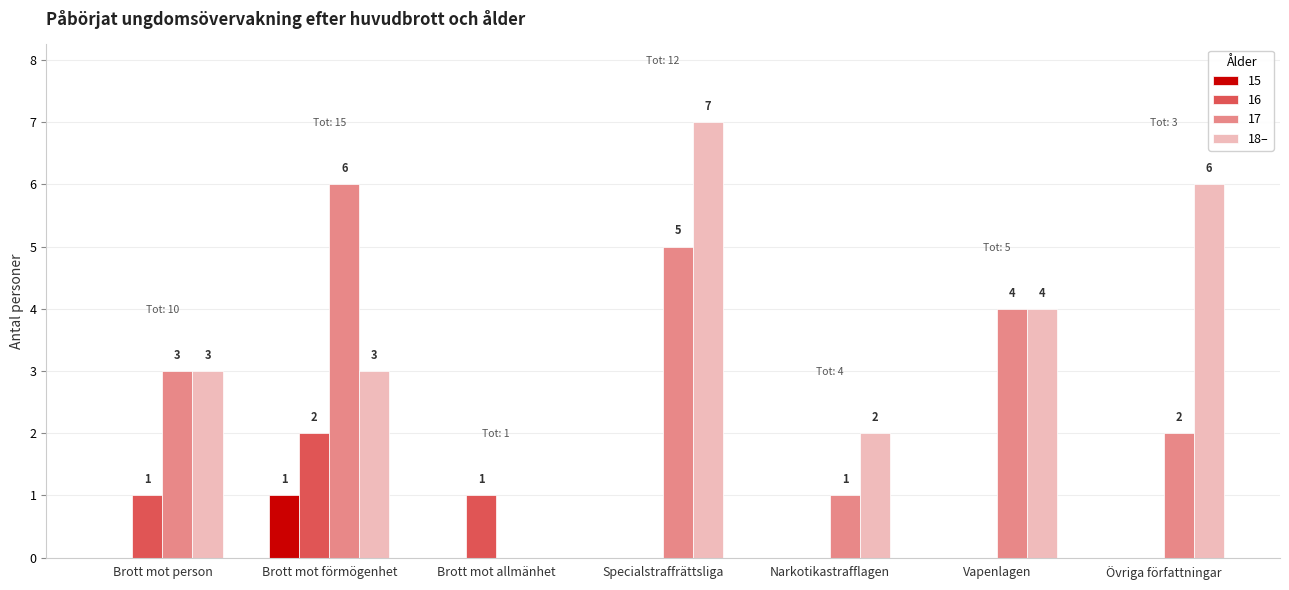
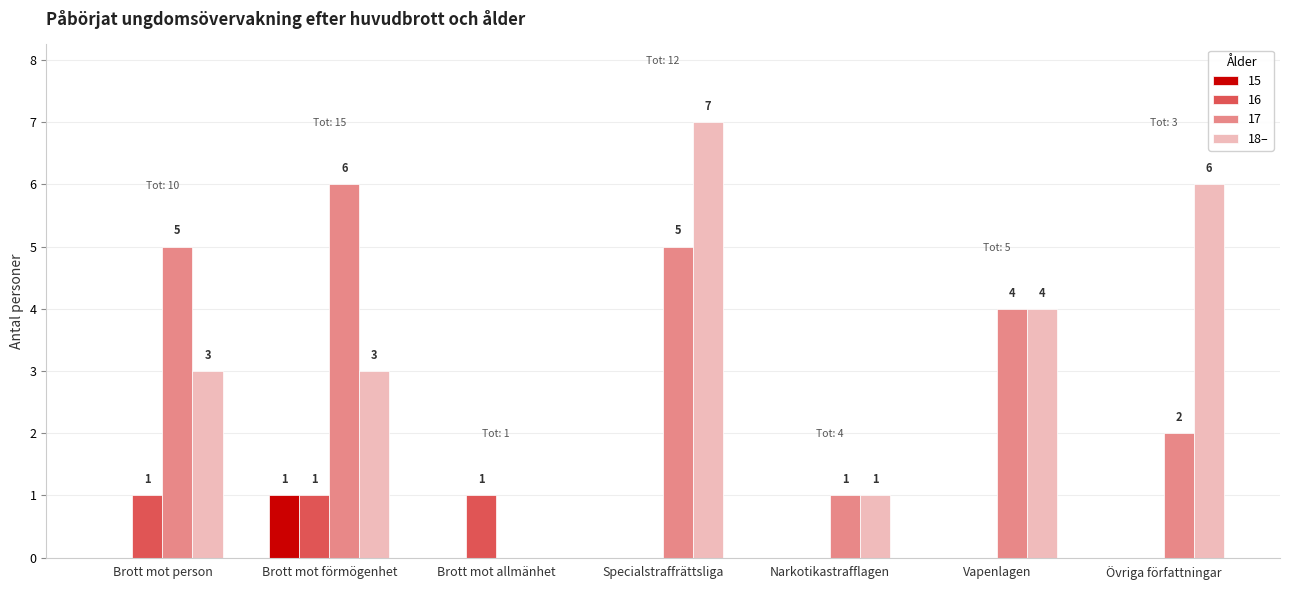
  {
    "15": {
      "Brott mot förmögenhet": 1
    },
    "16": {
      "Brott mot person": 1,
-     "Brott mot förmögenhet": 2,
+     "Brott mot förmögenhet": 1,
      "Brott mot allmänhet": 1
    },
    "17": {
-     "Brott mot person": 3,
+     "Brott mot person": 5,
      "Brott mot förmögenhet": 6,
      "Specialstraffrättsliga": 5,
      "Narkotikastrafflagen": 1,
      "Vapenlagen": 4,
      "Övriga författningar": 2
    },
    "18–": {
      "Brott mot person": 3,
      "Brott mot förmögenhet": 3,
      "Specialstraffrättsliga": 7,
-     "Narkotikastrafflagen": 2,
+     "Narkotikastrafflagen": 1,
      "Vapenlagen": 4,
      "Övriga författningar": 6
    }
  }
